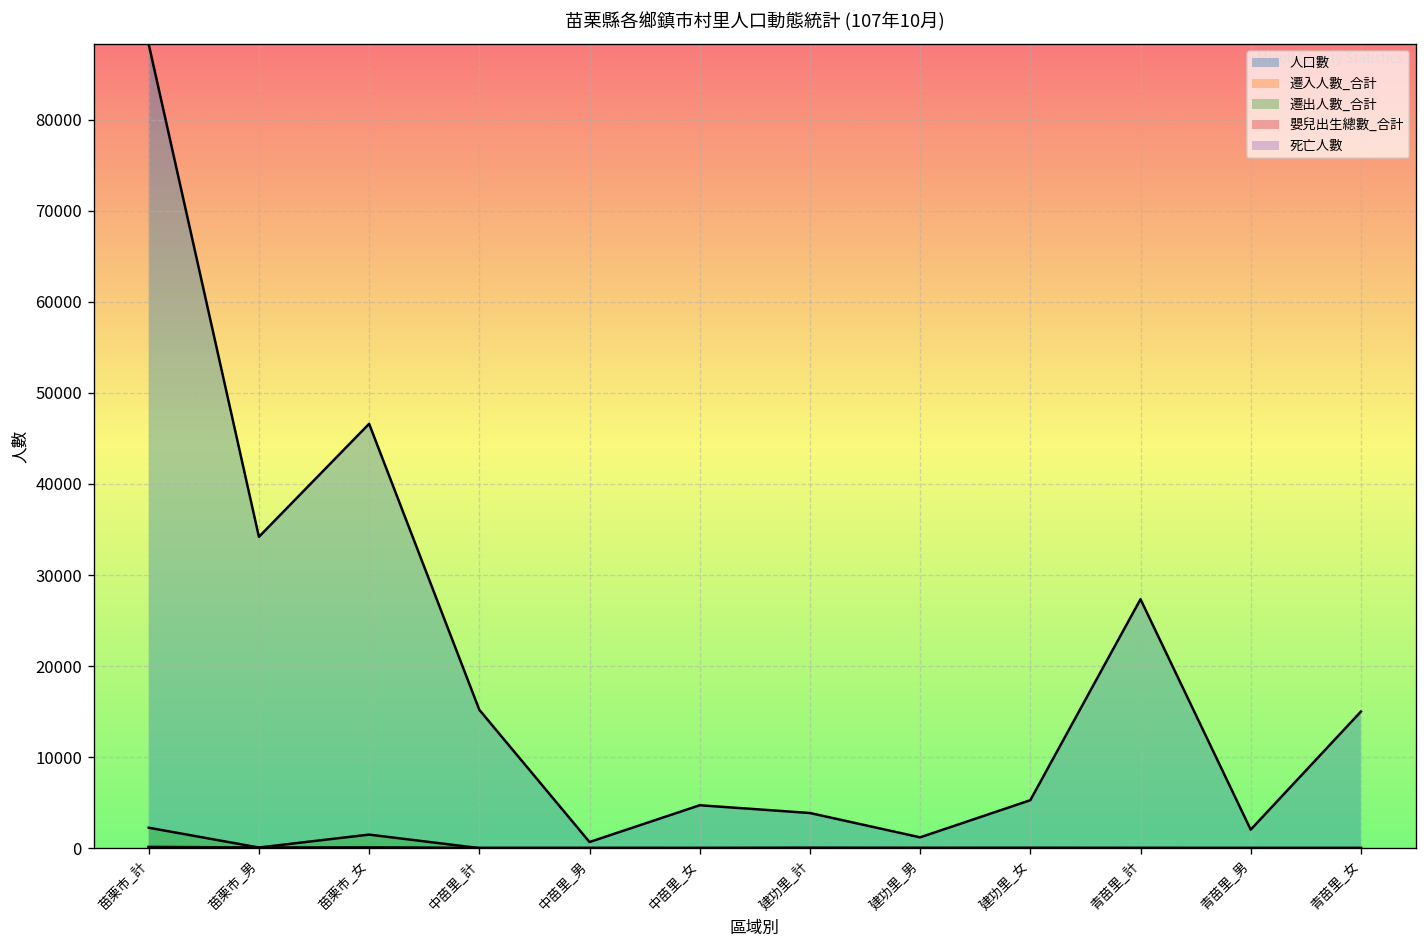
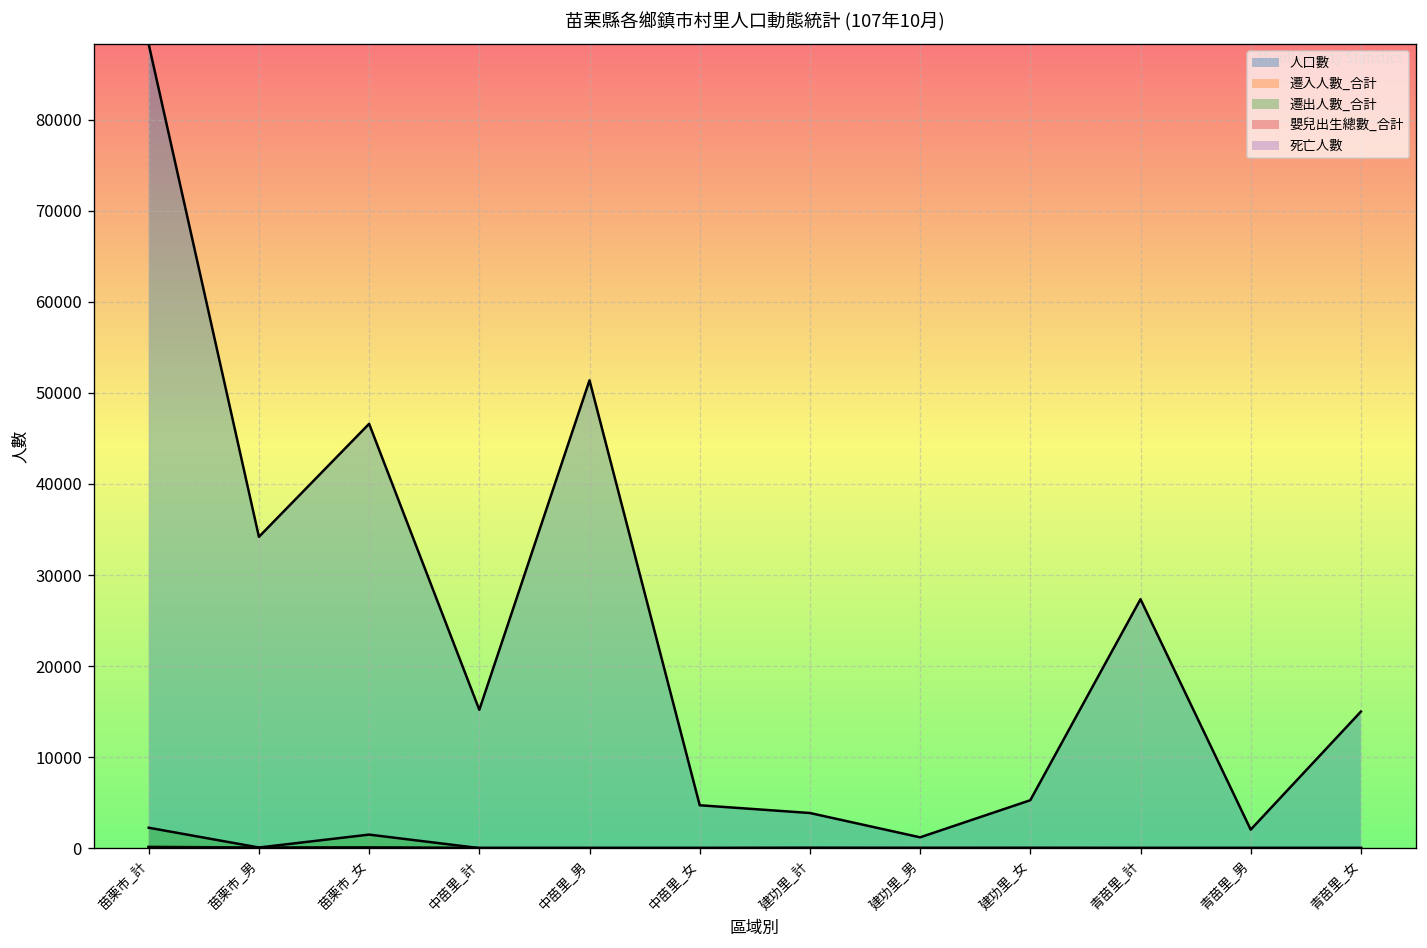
  {
    "人口數": {
      "苗栗市_計": 88000,
      "苗栗市_男": 34000,
      "苗栗市_女": 47000,
      "中苗里_計": 15000,
-     "中苗里_男": 1000,
+     "中苗里_男": 51000,
      "中苗里_女": 5000,
      "建功里_計": 4000,
      "建功里_男": 1000,
      "建功里_女": 5000,
      "青苗里_計": 27000,
      "青苗里_男": 2000,
      "青苗里_女": 15000
    },
    "遷出人數_合計": {
      "苗栗市_計": 2000,
      "苗栗市_女": 1000
    }
  }
